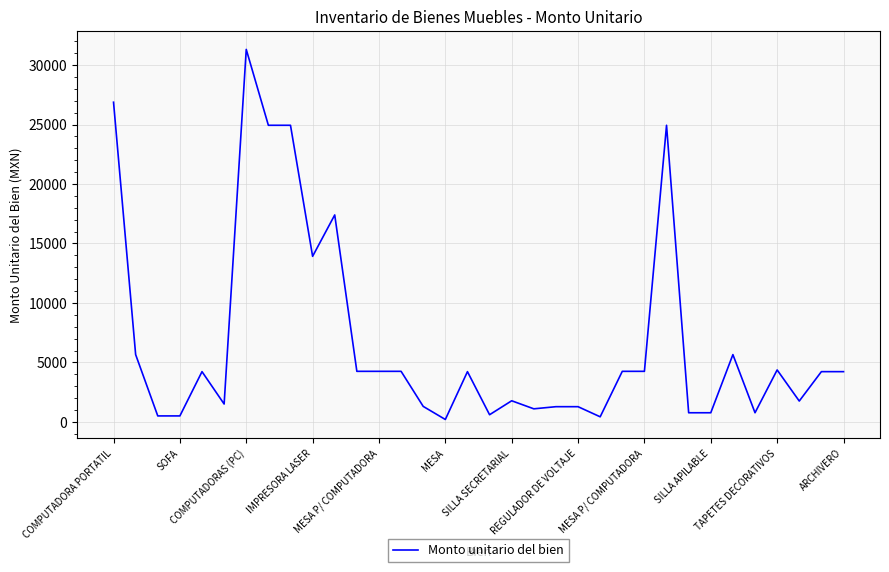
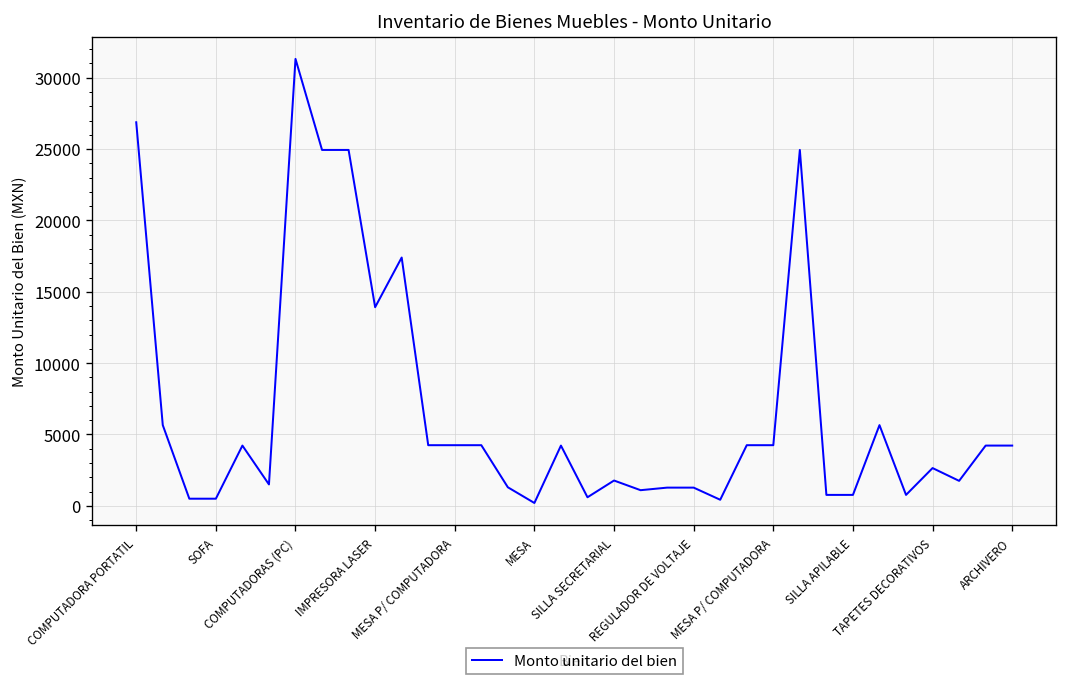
  {
    "COMPUTADORA PORTATIL": 26900,
    "IMPRESORA LASER": 13900,
    "MESA": 200,
-   "TAPETES DECORATIVOS": 4400
+   "TAPETES DECORATIVOS": 2600
  }
